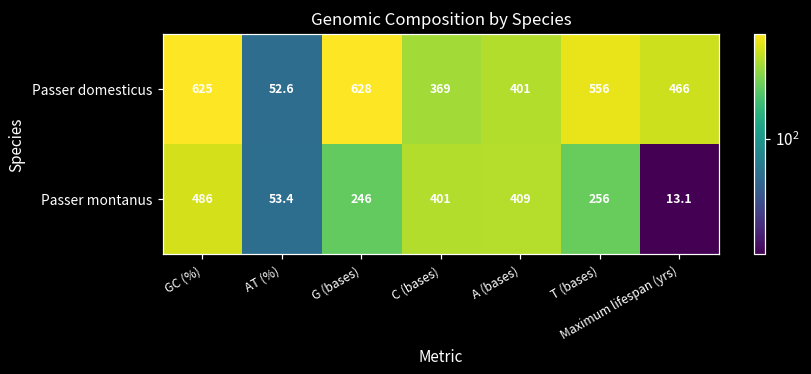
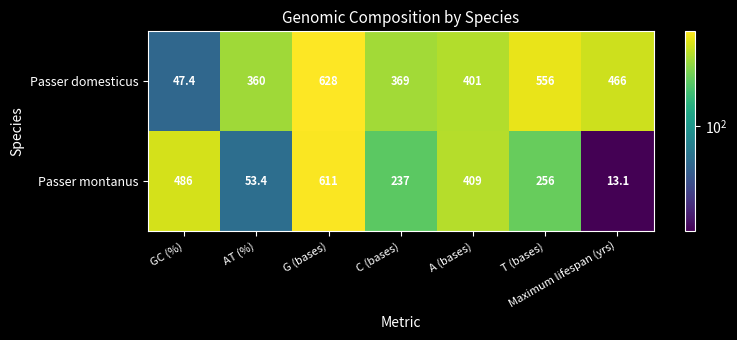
  {
    "Passer domesticus": {
-     "GC (%)": 625,
-     "AT (%)": 52.6,
+     "GC (%)": 47.4,
+     "AT (%)": 360,
      "G (bases)": 628,
      "C (bases)": 369,
      "A (bases)": 401,
      "T (bases)": 556,
      "Maximum lifespan (yrs)": 466
    },
    "Passer montanus": {
      "GC (%)": 486,
      "AT (%)": 53.4,
-     "G (bases)": 246,
-     "C (bases)": 401,
+     "G (bases)": 611,
+     "C (bases)": 237,
      "A (bases)": 409,
      "T (bases)": 256,
      "Maximum lifespan (yrs)": 13.1
    }
  }
